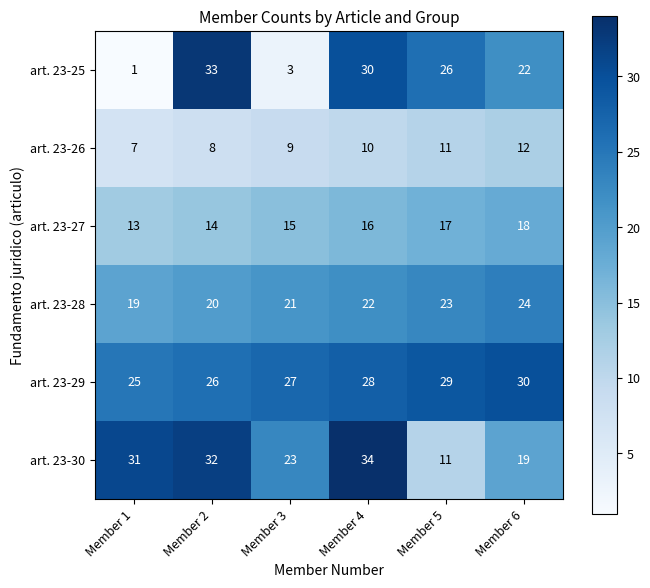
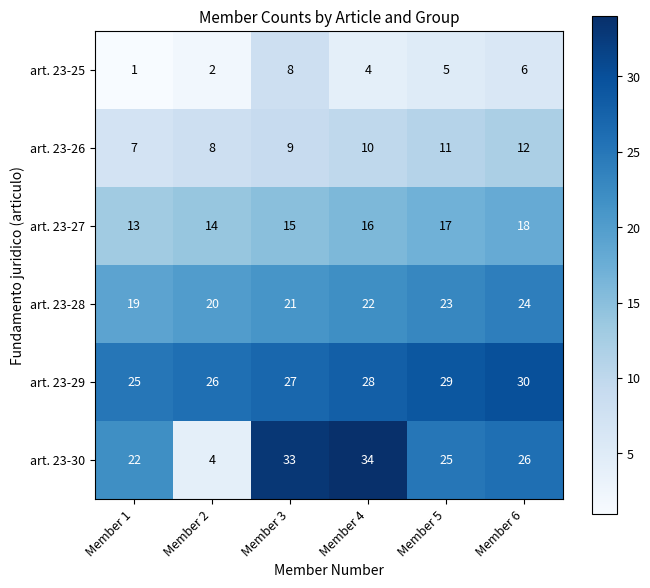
  {
    "art. 23-25": {
      "Member 1": 1,
-     "Member 2": 33,
-     "Member 3": 3,
-     "Member 4": 30,
-     "Member 5": 26,
-     "Member 6": 22
+     "Member 2": 2,
+     "Member 3": 8,
+     "Member 4": 4,
+     "Member 5": 5,
+     "Member 6": 6
    },
    "art. 23-26": {
      "Member 1": 7,
      "Member 2": 8,
      "Member 3": 9,
      "Member 4": 10,
      "Member 5": 11,
      "Member 6": 12
    },
    "art. 23-27": {
      "Member 1": 13,
      "Member 2": 14,
      "Member 3": 15,
      "Member 4": 16,
      "Member 5": 17,
      "Member 6": 18
    },
    "art. 23-28": {
      "Member 1": 19,
      "Member 2": 20,
      "Member 3": 21,
      "Member 4": 22,
      "Member 5": 23,
      "Member 6": 24
    },
    "art. 23-29": {
      "Member 1": 25,
      "Member 2": 26,
      "Member 3": 27,
      "Member 4": 28,
      "Member 5": 29,
      "Member 6": 30
    },
    "art. 23-30": {
-     "Member 1": 31,
-     "Member 2": 32,
-     "Member 3": 23,
+     "Member 1": 22,
+     "Member 2": 4,
+     "Member 3": 33,
      "Member 4": 34,
-     "Member 5": 11,
-     "Member 6": 19
+     "Member 5": 25,
+     "Member 6": 26
    }
  }
